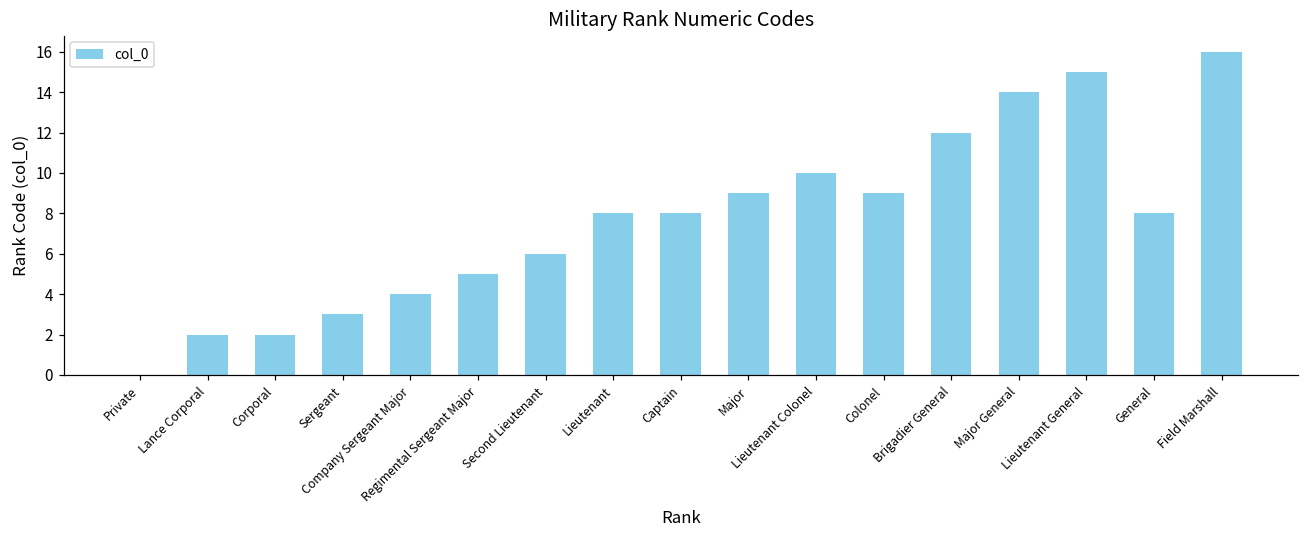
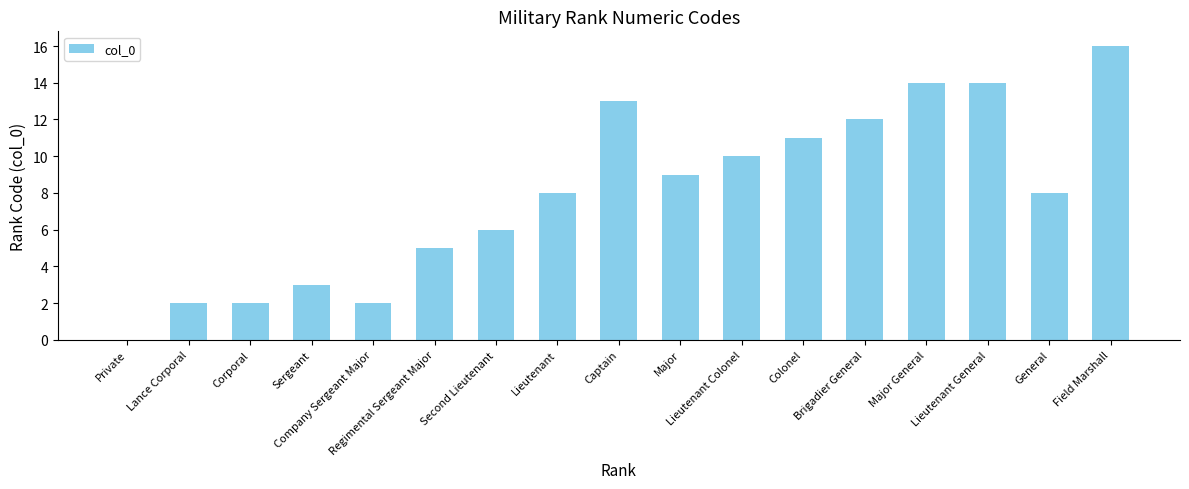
  {
    "Private": 0,
    "Lance Corporal": 2,
    "Corporal": 2,
    "Sergeant": 3,
-   "Company Sergeant Major": 4,
+   "Company Sergeant Major": 2,
    "Regimental Sergeant Major": 5,
    "Second Lieutenant": 6,
    "Lieutenant": 8,
-   "Captain": 8,
+   "Captain": 13,
    "Major": 9,
    "Lieutenant Colonel": 10,
-   "Colonel": 9,
+   "Colonel": 11,
    "Brigadier General": 12,
    "Major General": 14,
-   "Lieutenant General": 15,
+   "Lieutenant General": 14,
    "General": 8,
    "Field Marshall": 16
  }
